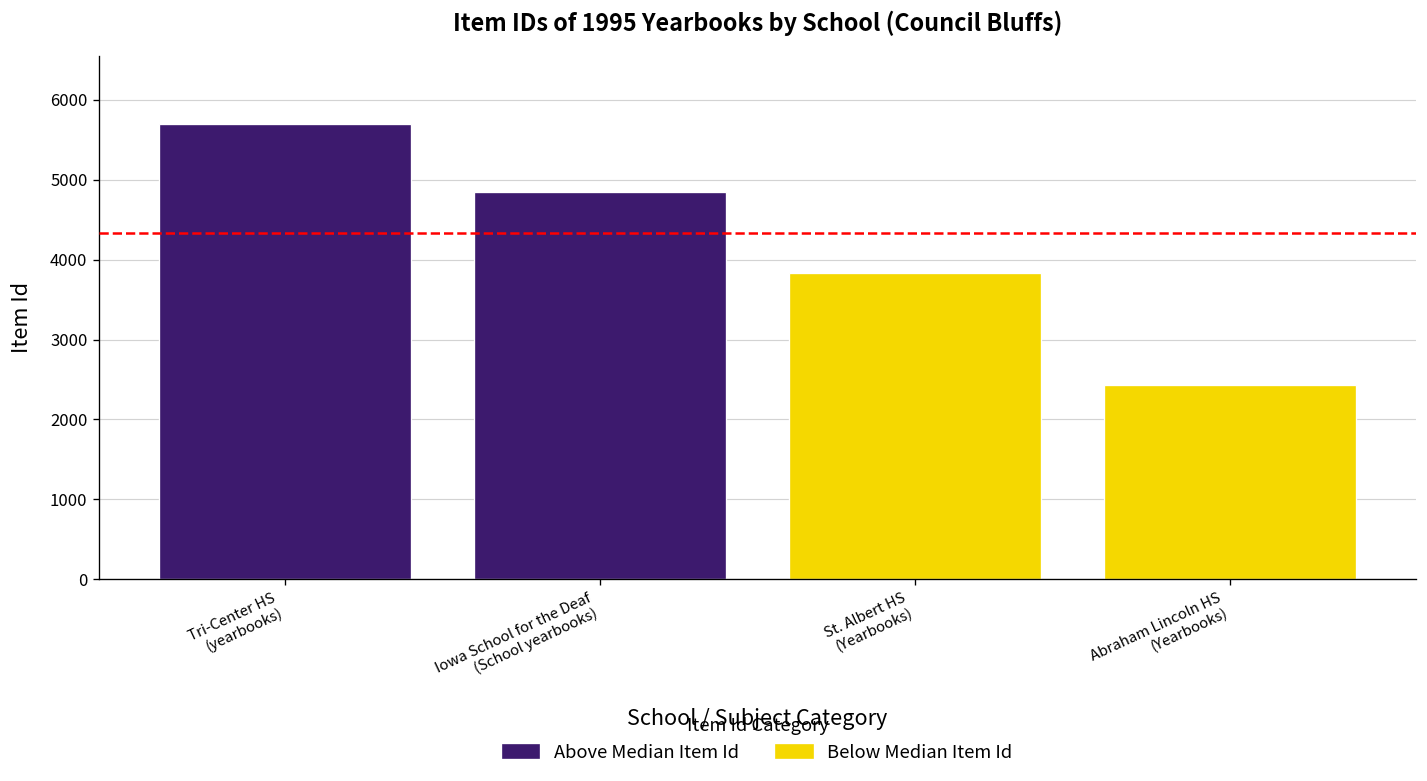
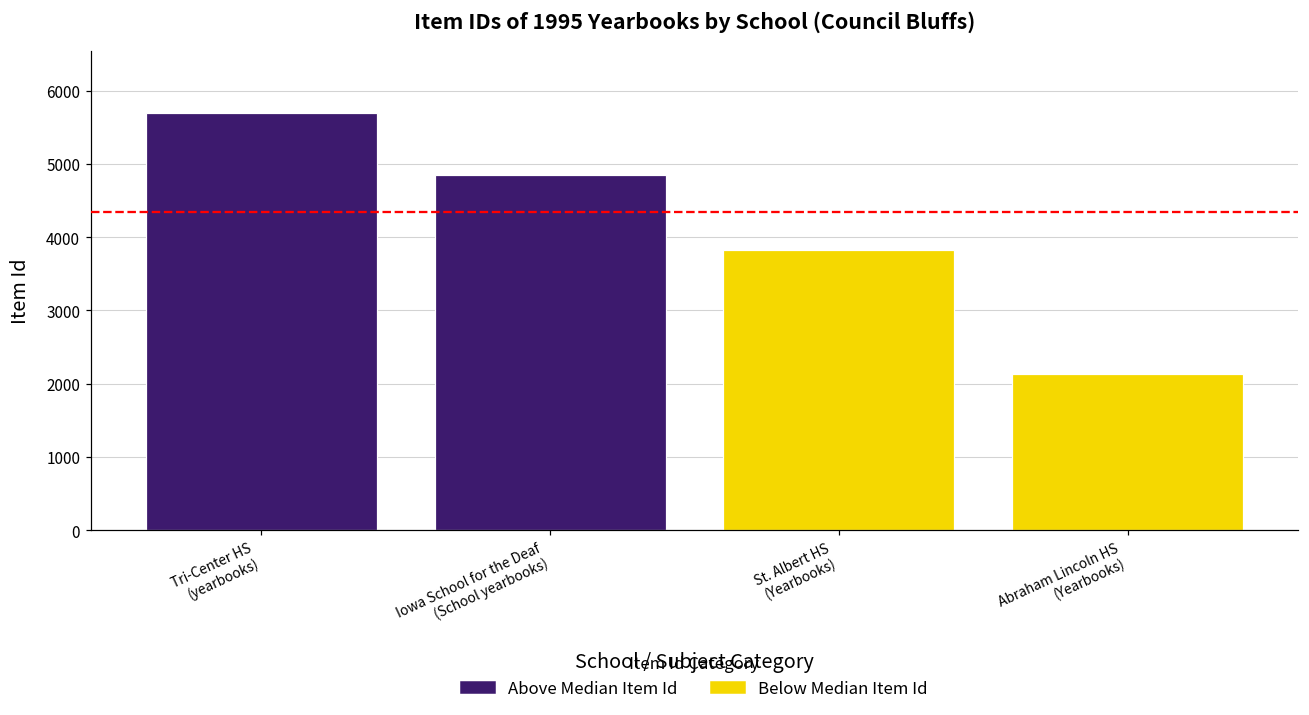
  {
    "Tri-Center HS (yearbooks)": 5700,
    "Iowa School for the Deaf (School yearbooks)": 4800,
    "St. Albert HS (Yearbooks)": 3800,
-   "Abraham Lincoln HS (Yearbooks)": 2400
+   "Abraham Lincoln HS (Yearbooks)": 2100
  }
